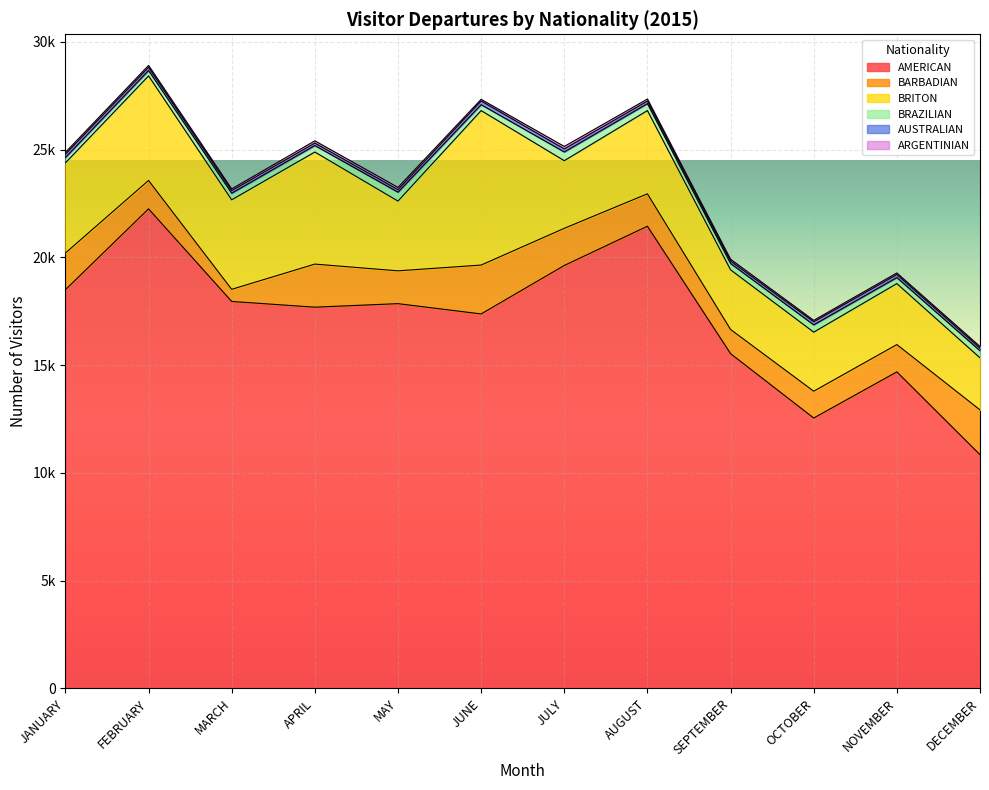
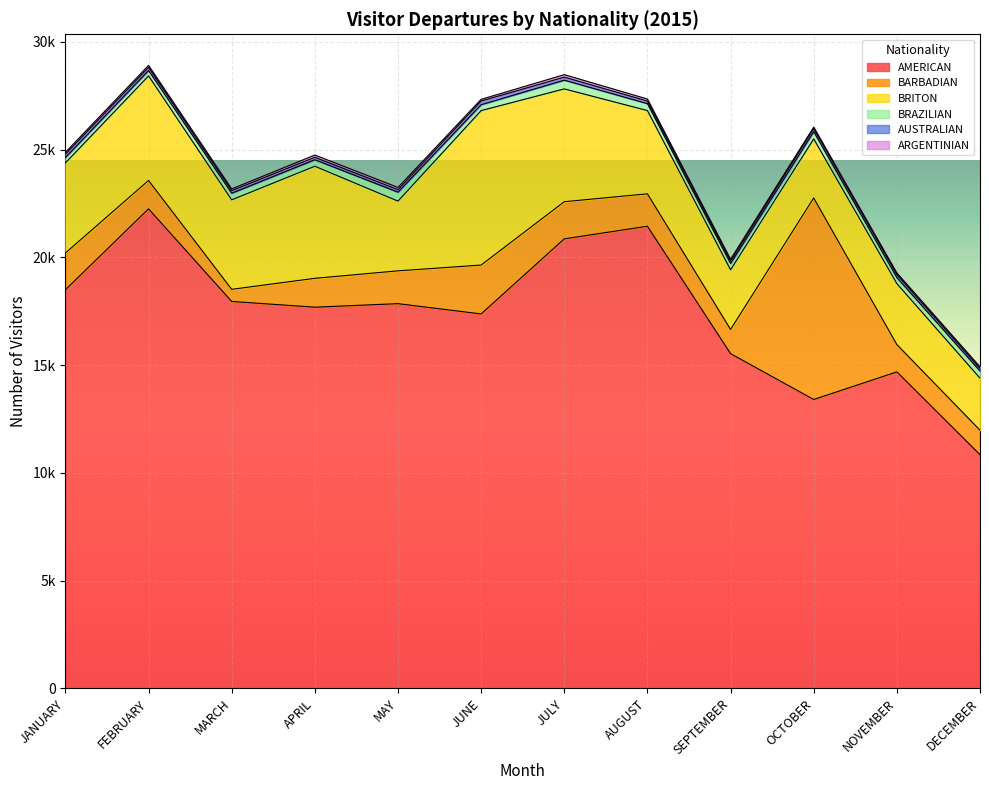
  {
    "AMERICAN": {
      "JANUARY": 18500,
      "FEBRUARY": 22300,
      "MARCH": 18000,
      "APRIL": 17700,
      "MAY": 17900,
      "JUNE": 17400,
-     "JULY": 19600,
+     "JULY": 20900,
      "AUGUST": 21400,
      "SEPTEMBER": 15500,
-     "OCTOBER": 12500,
+     "OCTOBER": 13400,
      "NOVEMBER": 14700,
      "DECEMBER": 10800
    },
    "BARBADIAN": {
      "JANUARY": 1700,
      "FEBRUARY": 1300,
      "MARCH": 600,
-     "APRIL": 2000,
+     "APRIL": 1300,
      "MAY": 1500,
      "JUNE": 2300,
      "JULY": 1700,
      "AUGUST": 1500,
      "SEPTEMBER": 1100,
-     "OCTOBER": 1200,
+     "OCTOBER": 9400,
      "NOVEMBER": 1300,
-     "DECEMBER": 2100
+     "DECEMBER": 1100
    },
    "BRITON": {
      "JANUARY": 4200,
      "FEBRUARY": 4900,
      "MARCH": 4200,
      "APRIL": 5200,
      "MAY": 3200,
      "JUNE": 7200,
-     "JULY": 3100,
+     "JULY": 5200,
      "AUGUST": 3900,
      "SEPTEMBER": 2800,
      "OCTOBER": 2700,
      "NOVEMBER": 2800,
      "DECEMBER": 2400
    },
    "BRAZILIAN": {
      "JANUARY": 200,
      "FEBRUARY": 300,
      "MAY": 400,
      "JUNE": 300,
      "JULY": 400,
      "OCTOBER": 300,
      "NOVEMBER": 300
    }
  }
